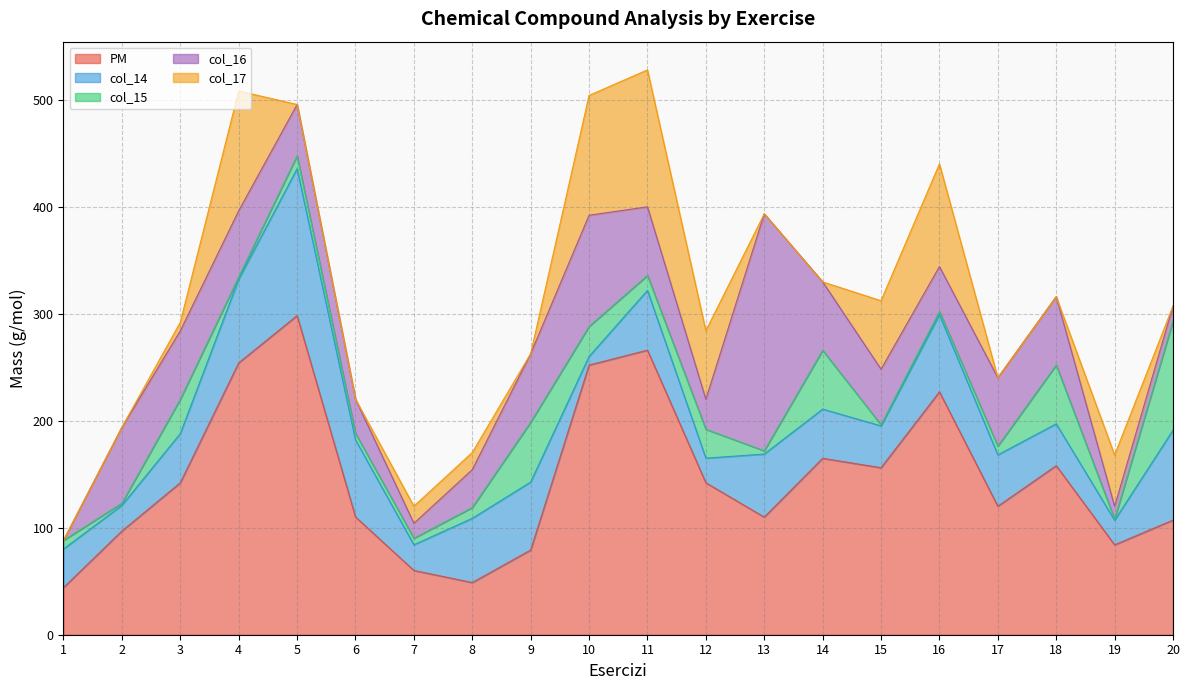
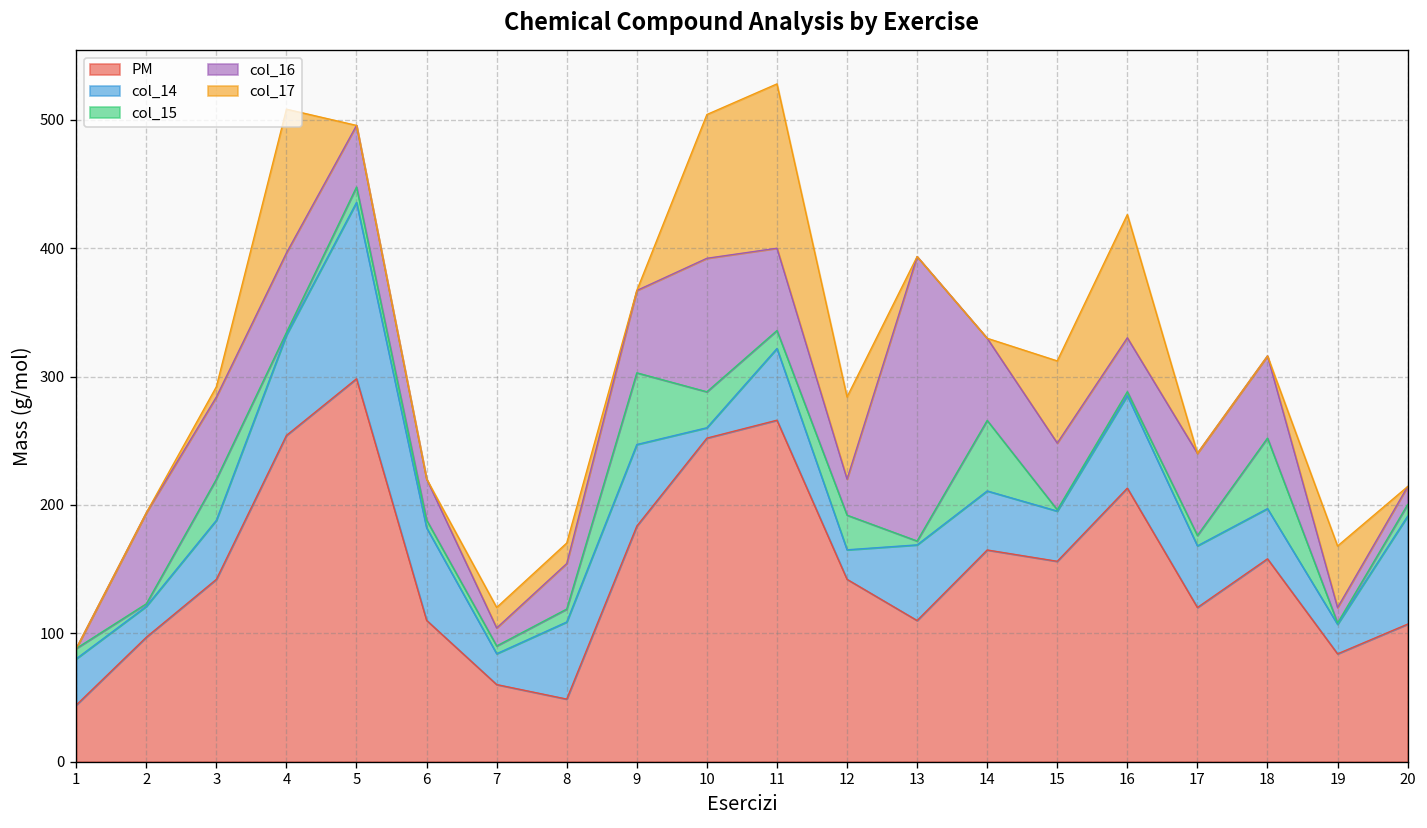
  {
    "PM": {
      "1": 44,
      "2": 97,
      "3": 142,
      "4": 254,
      "5": 298,
      "6": 110,
      "7": 60,
      "8": 49,
-     "9": 79,
+     "9": 184,
      "10": 252,
      "11": 266,
      "12": 142,
      "13": 110,
      "14": 165,
      "15": 156,
-     "16": 227,
+     "16": 213,
      "17": 120,
      "18": 158,
      "19": 84,
      "20": 107
    },
    "col_14": {
      "1": 36,
      "3": 46,
      "5": 137,
      "6": 72,
      "7": 24,
      "8": 60,
      "9": 64,
      "10": 8,
      "11": 56,
      "12": 23,
      "13": 59,
      "14": 46,
      "16": 72,
      "17": 48,
      "18": 39,
      "20": 84
    },
    "col_15": {
      "3": 32,
      "5": 12,
      "6": 6,
      "7": 6,
      "8": 10,
      "9": 56,
      "10": 28,
      "11": 14,
      "12": 27,
      "13": 3,
      "14": 55,
      "16": 3,
      "17": 8,
      "18": 55,
-     "20": 102
+     "20": 9
    },
    "col_16": {
      "3": 64,
      "4": 62,
      "7": 14,
      "8": 35,
      "10": 104,
      "11": 64,
      "12": 28,
      "15": 52,
      "16": 42,
      "19": 12
    },
    "col_17": {
      "3": 8,
      "7": 16,
      "8": 16,
      "10": 112,
      "11": 128,
      "12": 64,
      "15": 64,
      "16": 96,
      "19": 48
    }
  }
